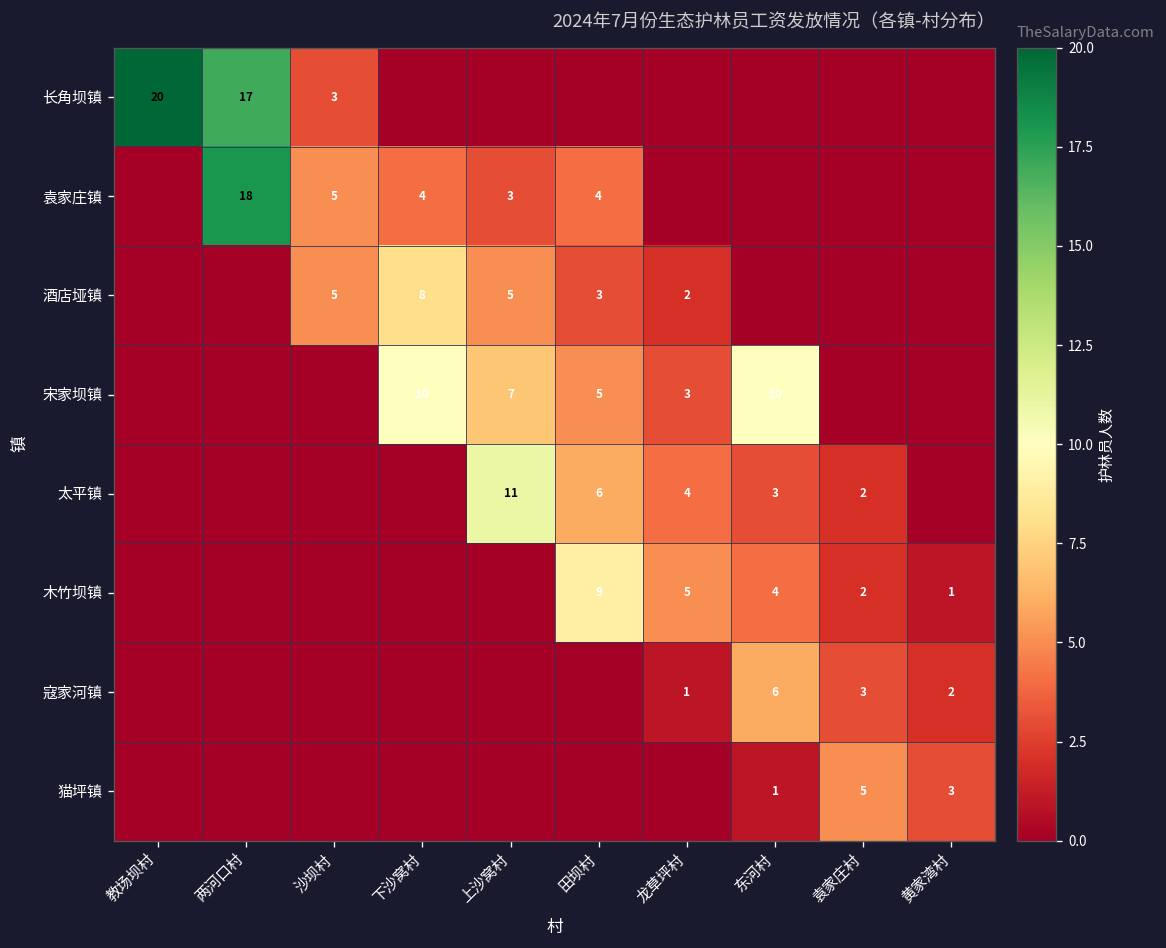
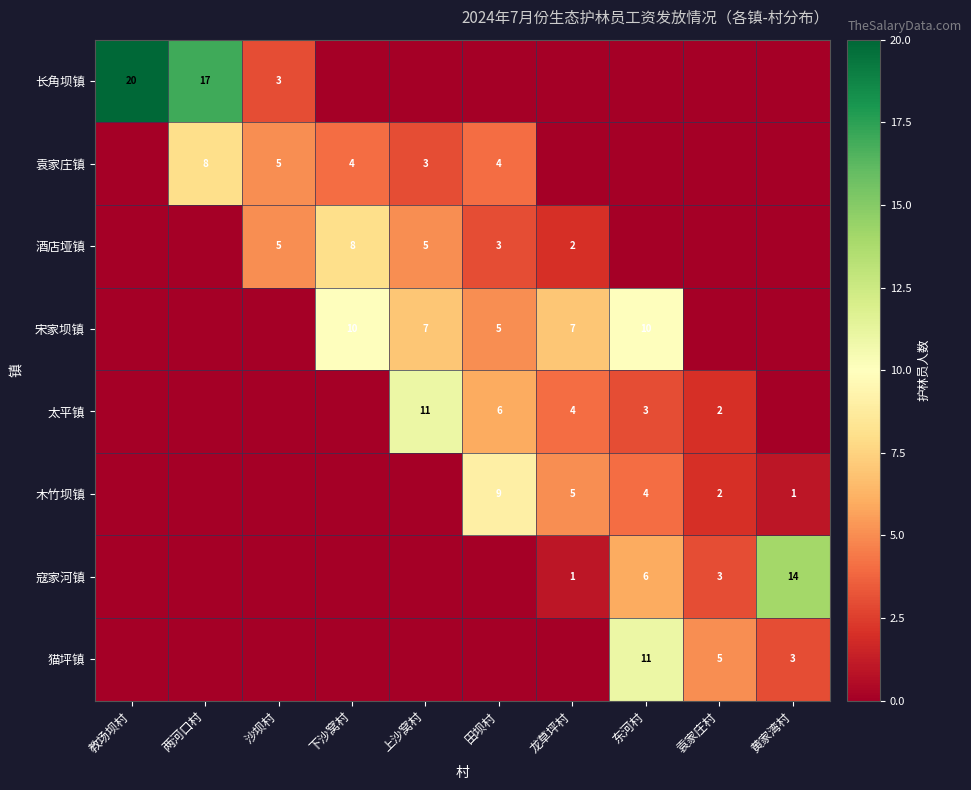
  {
    "长角坝镇": {
      "教场坝村": 20,
      "两河口村": 17,
      "沙坝村": 3
    },
    "袁家庄镇": {
-     "两河口村": 18,
+     "两河口村": 8,
      "沙坝村": 5,
      "下沙窝村": 4,
      "上沙窝村": 3,
      "田坝村": 4
    },
    "酒店垭镇": {
      "沙坝村": 5,
      "下沙窝村": 8,
      "上沙窝村": 5,
      "田坝村": 3,
      "龙草坪村": 2
    },
    "宋家坝镇": {
      "下沙窝村": 10,
      "上沙窝村": 7,
      "田坝村": 5,
-     "龙草坪村": 3,
+     "龙草坪村": 7,
      "东河村": 10
    },
    "太平镇": {
      "上沙窝村": 11,
      "田坝村": 6,
      "龙草坪村": 4,
      "东河村": 3,
      "袁家庄村": 2
    },
    "木竹坝镇": {
      "田坝村": 9,
      "龙草坪村": 5,
      "东河村": 4,
      "袁家庄村": 2,
      "黄家湾村": 1
    },
    "寇家河镇": {
      "龙草坪村": 1,
      "东河村": 6,
      "袁家庄村": 3,
-     "黄家湾村": 2
+     "黄家湾村": 14
    },
    "猫坪镇": {
-     "东河村": 1,
+     "东河村": 11,
      "袁家庄村": 5,
      "黄家湾村": 3
    }
  }
